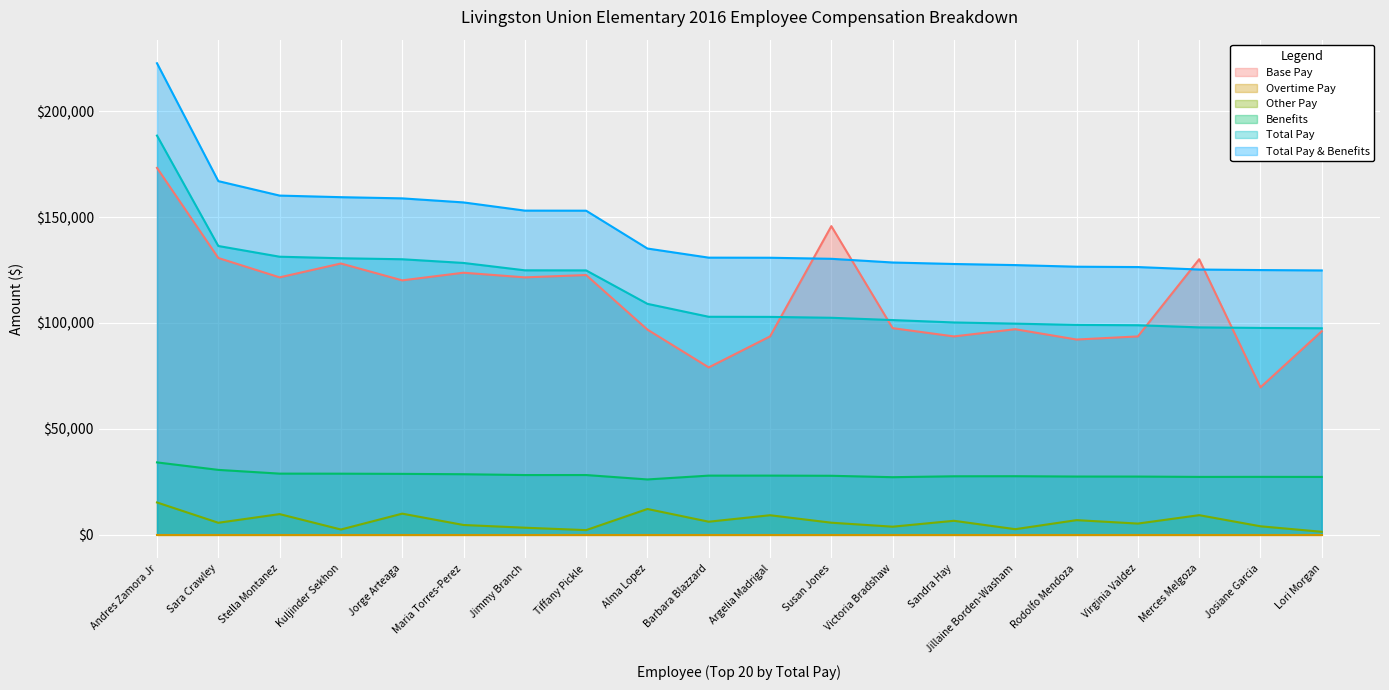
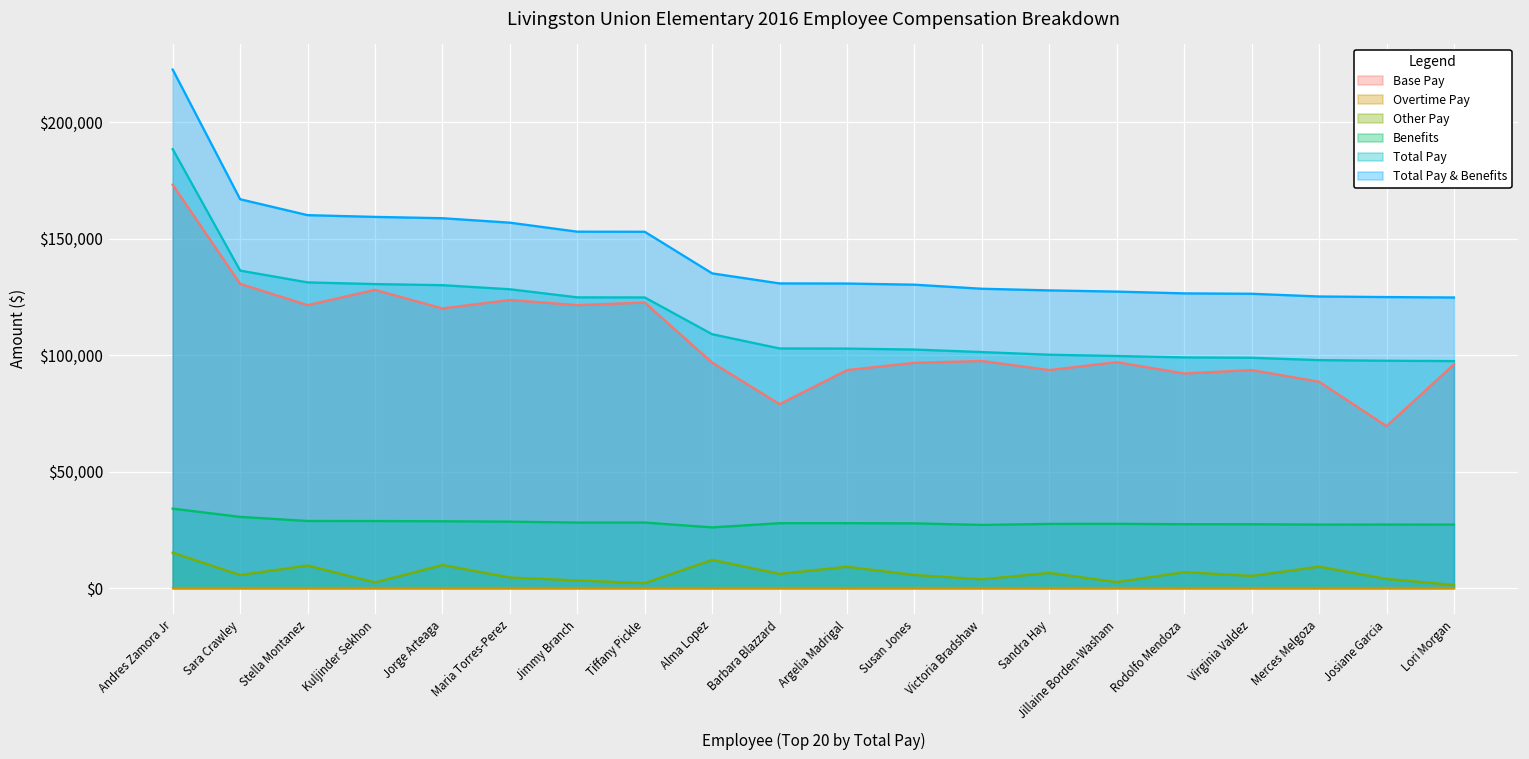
  {
    "Base Pay": {
      "Andres Zamora Jr": "$173,000",
      "Sara Crawley": "$131,000",
      "Stella Montanez": "$122,000",
      "Kuljinder Sekhon": "$128,000",
      "Jorge Arteaga": "$120,000",
      "Maria Torres-Perez": "$124,000",
      "Jimmy Branch": "$122,000",
      "Tiffany Pickle": "$123,000",
      "Alma Lopez": "$97,000",
      "Barbara Blazzard": "$79,000",
      "Argelia Madrigal": "$94,000",
-     "Susan Jones": "$146,000",
+     "Susan Jones": "$97,000",
      "Victoria Bradshaw": "$98,000",
      "Sandra Hay": "$94,000",
      "Jillaine Borden-Washam": "$97,000",
      "Rodolfo Mendoza": "$92,000",
      "Virginia Valdez": "$94,000",
-     "Merces Melgoza": "$130,000",
+     "Merces Melgoza": "$89,000",
      "Josiane Garcia": "$70,000",
      "Lori Morgan": "$96,000"
    }
  }
